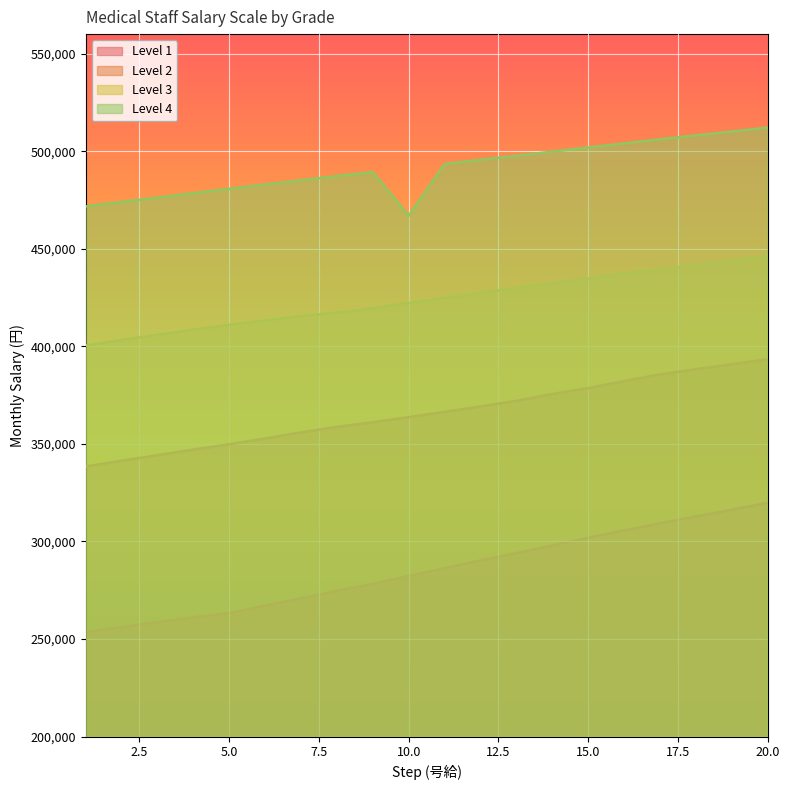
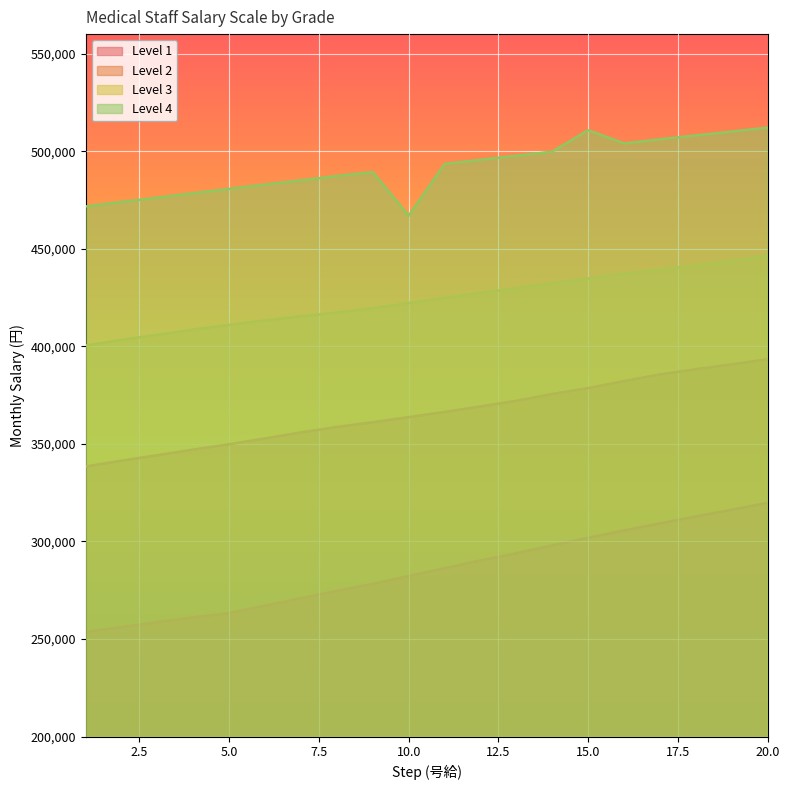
  {
    "Level 4": {
      "5.0": "481,000",
      "10.0": "467,000",
-     "15.0": "502,000",
+     "15.0": "511,000",
      "20.0": "512,000"
    }
  }
